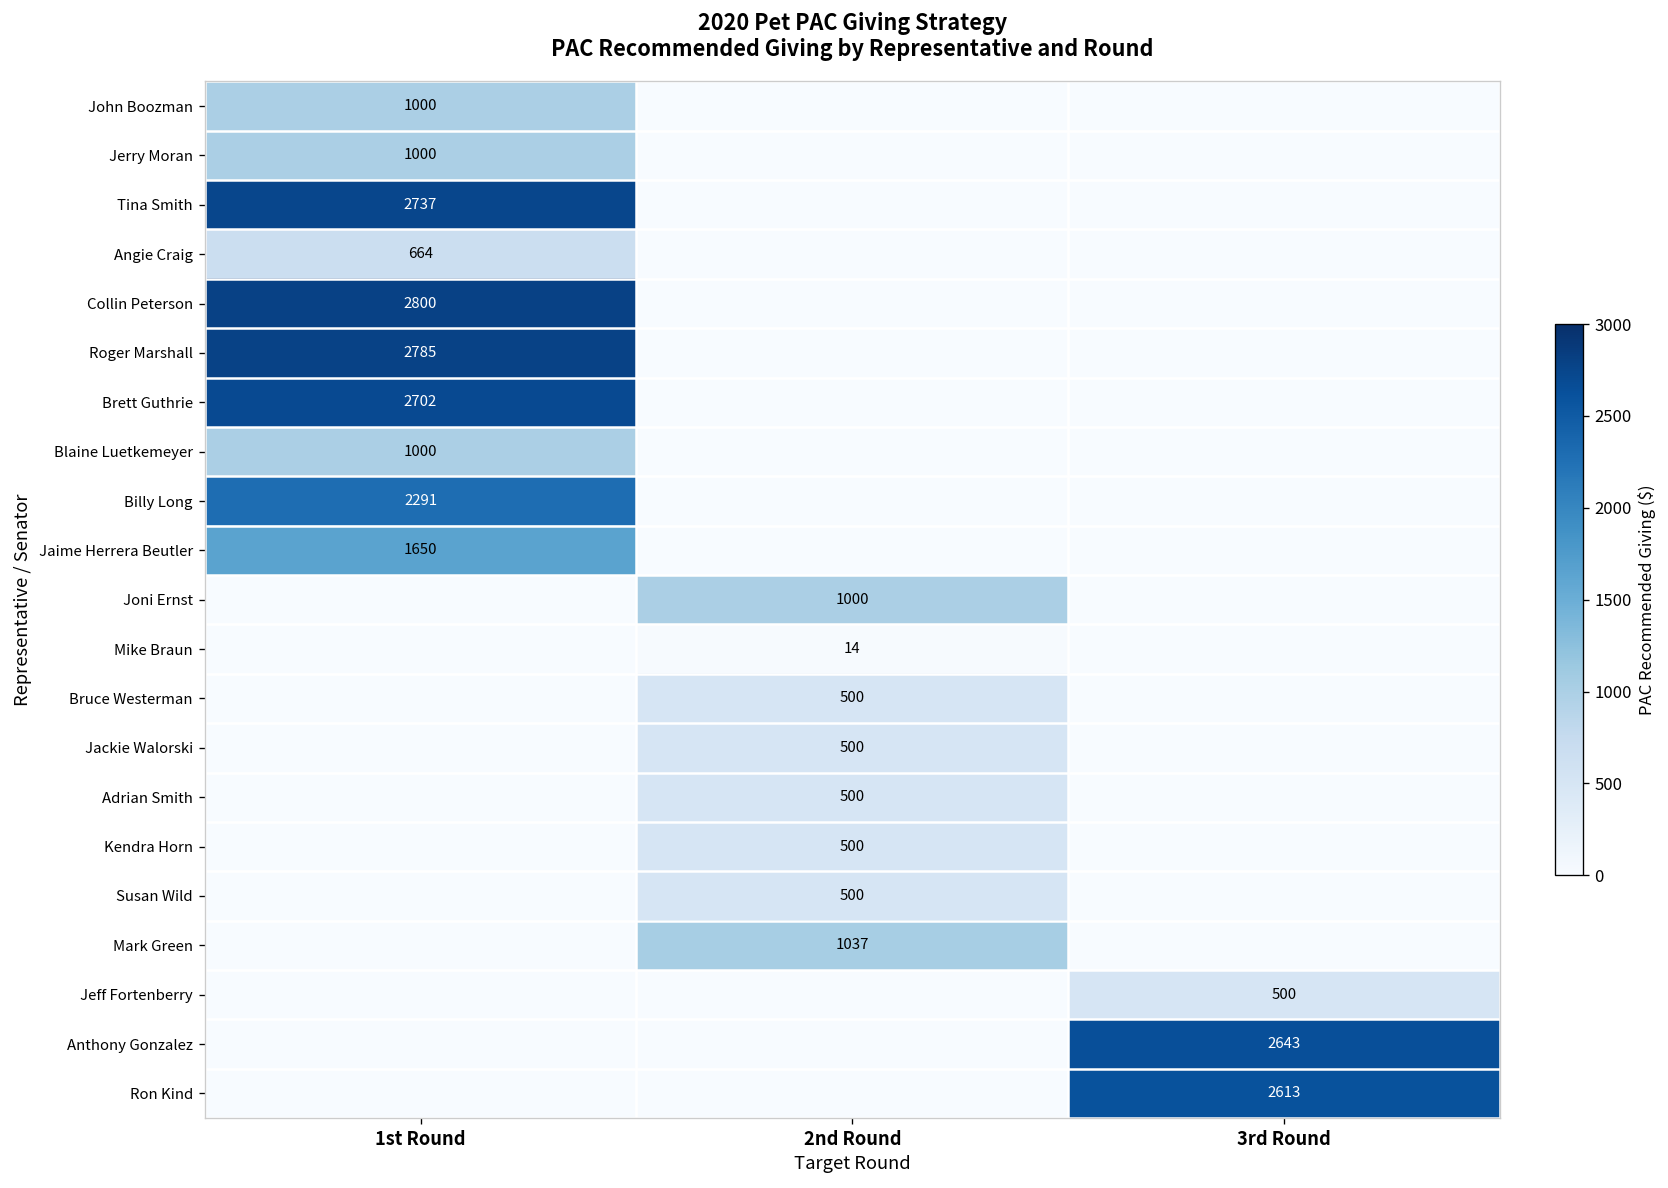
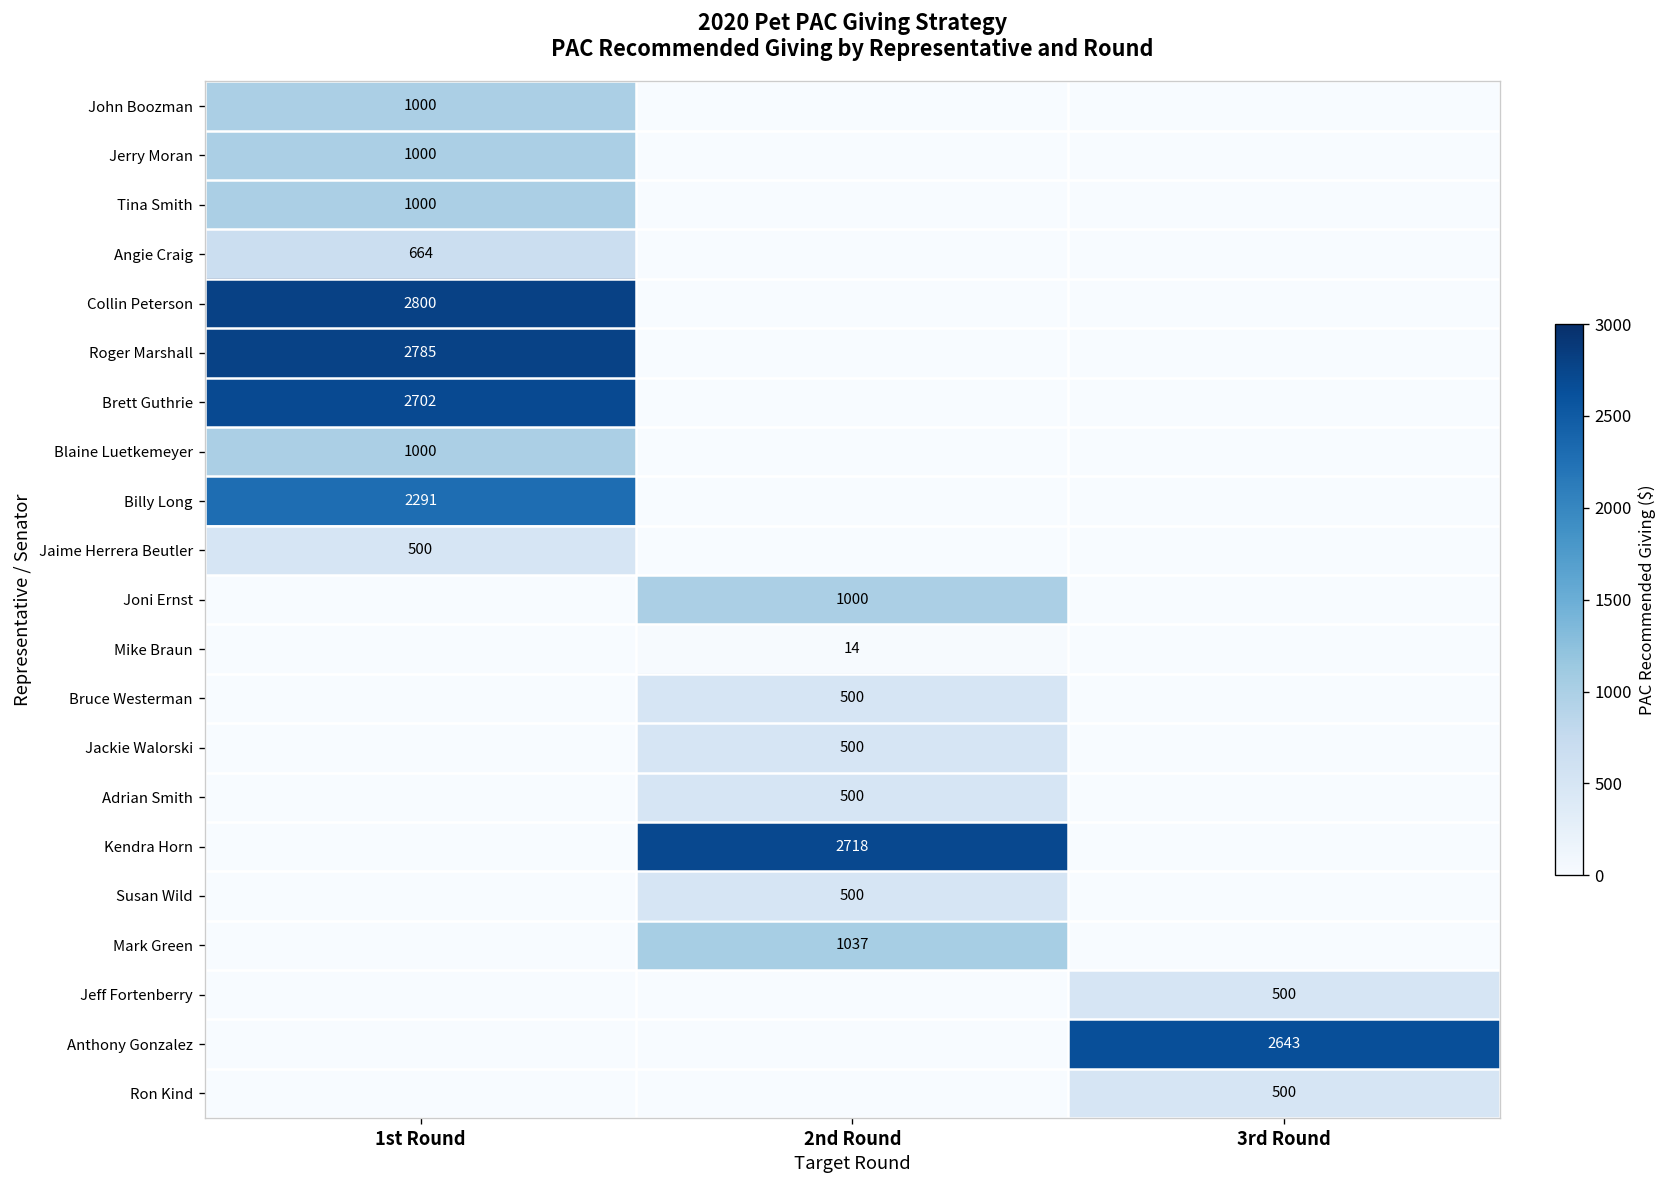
  {
    "John Boozman": {
      "1st Round": 1000
    },
    "Jerry Moran": {
      "1st Round": 1000
    },
    "Tina Smith": {
-     "1st Round": 2737
+     "1st Round": 1000
    },
    "Angie Craig": {
      "1st Round": 664
    },
    "Collin Peterson": {
      "1st Round": 2800
    },
    "Roger Marshall": {
      "1st Round": 2785
    },
    "Brett Guthrie": {
      "1st Round": 2702
    },
    "Blaine Luetkemeyer": {
      "1st Round": 1000
    },
    "Billy Long": {
      "1st Round": 2291
    },
    "Jaime Herrera Beutler": {
-     "1st Round": 1650
+     "1st Round": 500
    },
    "Joni Ernst": {
      "2nd Round": 1000
    },
    "Mike Braun": {
      "2nd Round": 14
    },
    "Bruce Westerman": {
      "2nd Round": 500
    },
    "Jackie Walorski": {
      "2nd Round": 500
    },
    "Adrian Smith": {
      "2nd Round": 500
    },
    "Kendra Horn": {
-     "2nd Round": 500
+     "2nd Round": 2718
    },
    "Susan Wild": {
      "2nd Round": 500
    },
    "Mark Green": {
      "2nd Round": 1037
    },
    "Jeff Fortenberry": {
      "3rd Round": 500
    },
    "Anthony Gonzalez": {
      "3rd Round": 2643
    },
    "Ron Kind": {
-     "3rd Round": 2613
+     "3rd Round": 500
    }
  }
